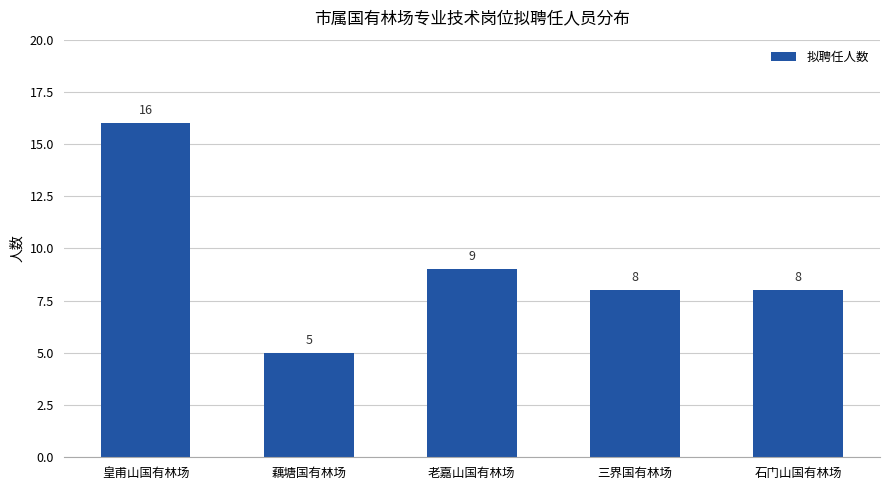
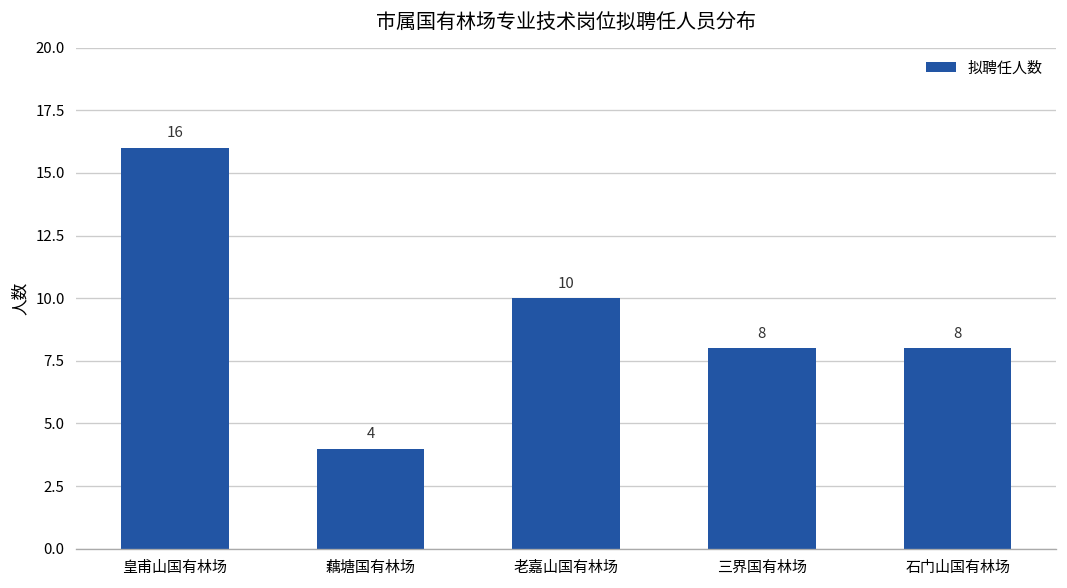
  {
    "皇甫山国有林场": 16,
-   "藕塘国有林场": 5,
-   "老嘉山国有林场": 9,
+   "藕塘国有林场": 4,
+   "老嘉山国有林场": 10,
    "三界国有林场": 8,
    "石门山国有林场": 8
  }
